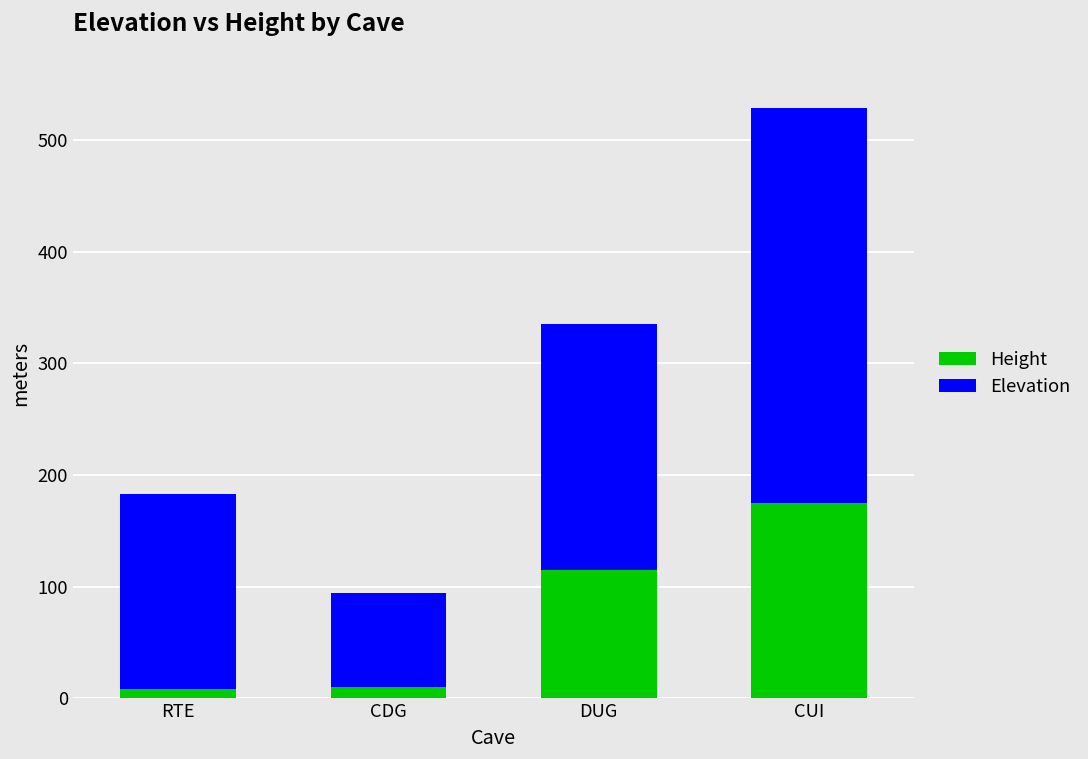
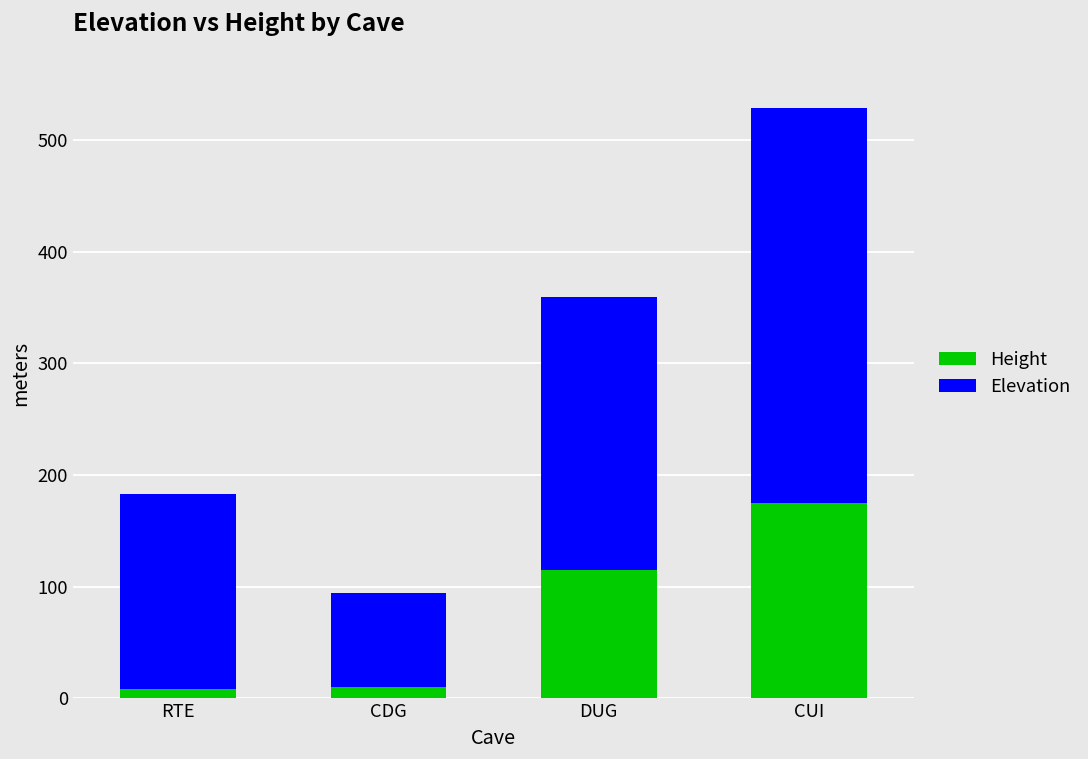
  {
    "Height": {
      "RTE": 8,
      "CDG": 10,
      "DUG": 115,
      "CUI": 175
    },
    "Elevation": {
      "RTE": 175,
      "CDG": 84,
-     "DUG": 220,
+     "DUG": 245,
      "CUI": 354
    }
  }
